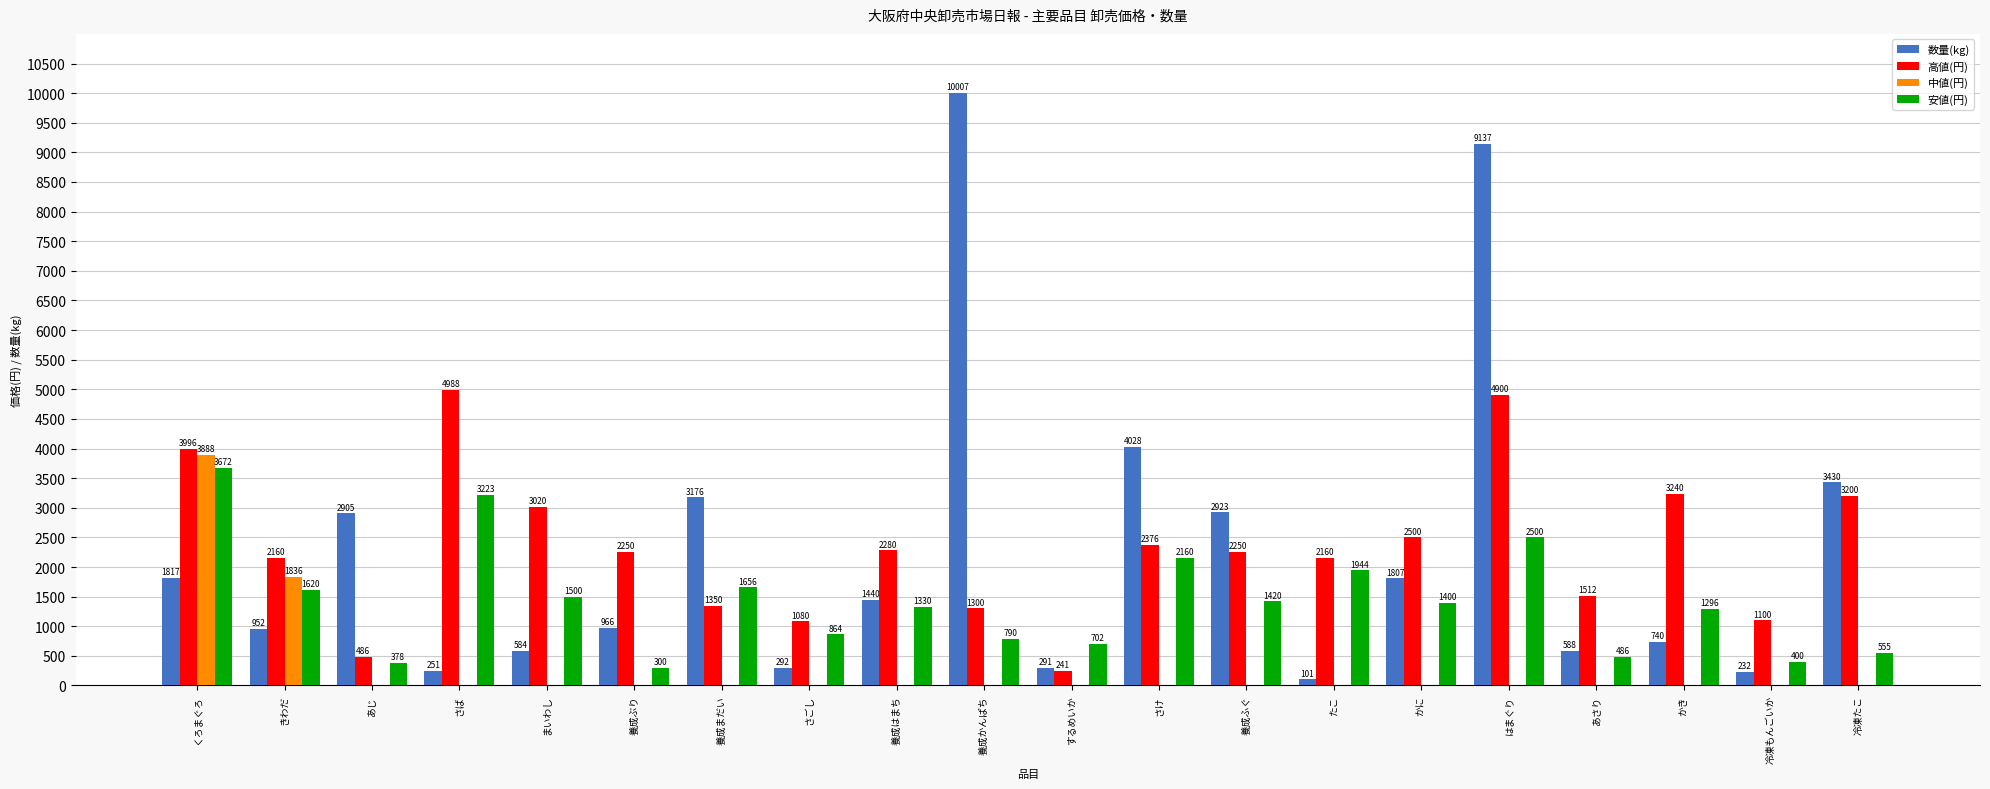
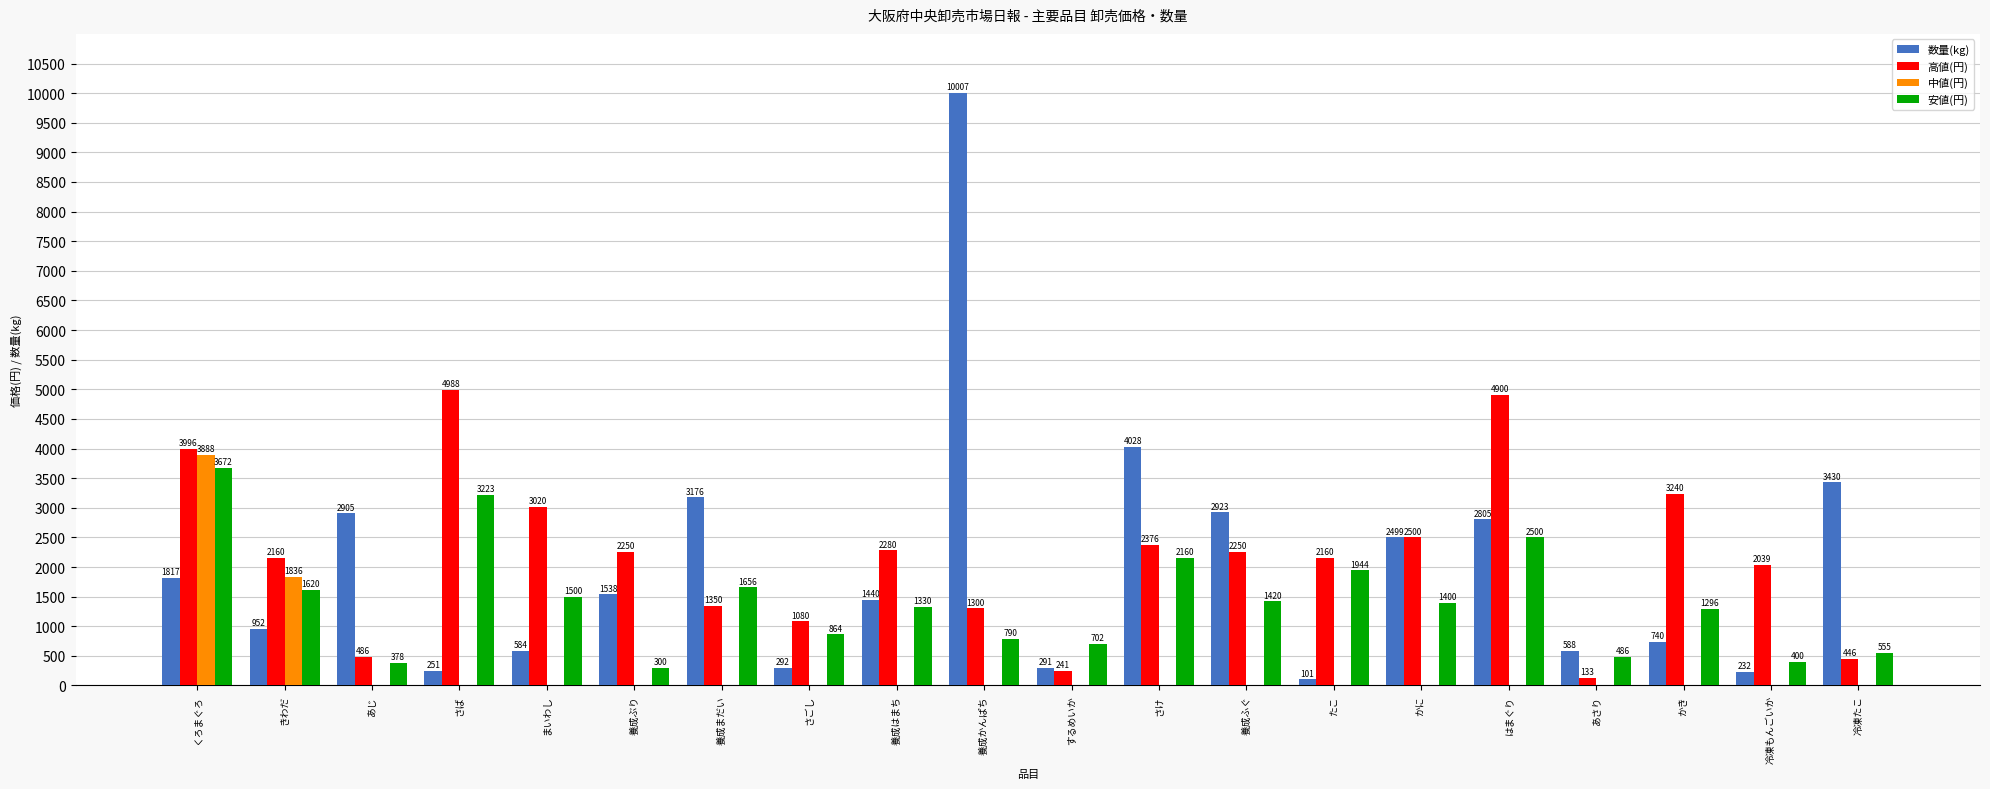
  {
    "数量(kg)": {
      "くろまぐろ": 1817,
      "きわだ": 952,
      "あじ": 2905,
      "さば": 251,
      "まいわし": 584,
-     "養成ぶり": 966,
+     "養成ぶり": 1538,
      "養成まだい": 3176,
      "さごし": 292,
      "養成はまち": 1440,
      "養成かんぱち": 10007,
      "するめいか": 291,
      "さけ": 4028,
      "養成ふぐ": 2923,
      "たこ": 101,
-     "かに": 1807,
-     "はまぐり": 9137,
+     "かに": 2499,
+     "はまぐり": 2805,
      "かき": 740,
      "冷凍もんごいか": 232,
      "冷凍たこ": 3430
    },
    "高値(円)": {
      "くろまぐろ": 3996,
      "きわだ": 2160,
      "あじ": 486,
      "さば": 4988,
      "まいわし": 3020,
      "養成ぶり": 2250,
      "養成まだい": 1350,
      "さごし": 1080,
      "養成はまち": 2280,
      "養成かんぱち": 1300,
      "するめいか": 241,
      "さけ": 2376,
      "養成ふぐ": 2250,
      "たこ": 2160,
      "かに": 2500,
      "はまぐり": 4900,
-     "あさり": 1512,
+     "あさり": 133,
      "かき": 3240,
-     "冷凍もんごいか": 1100,
-     "冷凍たこ": 3200
+     "冷凍もんごいか": 2039,
+     "冷凍たこ": 446
    },
    "中値(円)": {
      "くろまぐろ": 3888,
      "きわだ": 1836
    },
    "安値(円)": {
      "くろまぐろ": 3672,
      "きわだ": 1620,
      "あじ": 378,
      "さば": 3223,
      "まいわし": 1500,
      "養成ぶり": 300,
      "養成まだい": 1656,
      "さごし": 864,
      "養成はまち": 1330,
      "養成かんぱち": 790,
      "するめいか": 702,
      "さけ": 2160,
      "養成ふぐ": 1420,
      "たこ": 1944,
      "かに": 1400,
      "はまぐり": 2500,
      "あさり": 486,
      "かき": 1296,
      "冷凍もんごいか": 400,
      "冷凍たこ": 555
    }
  }
